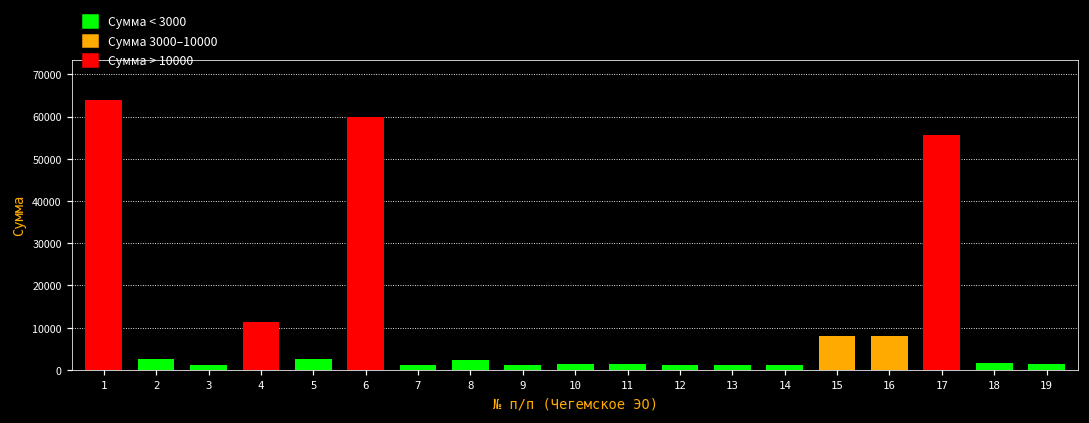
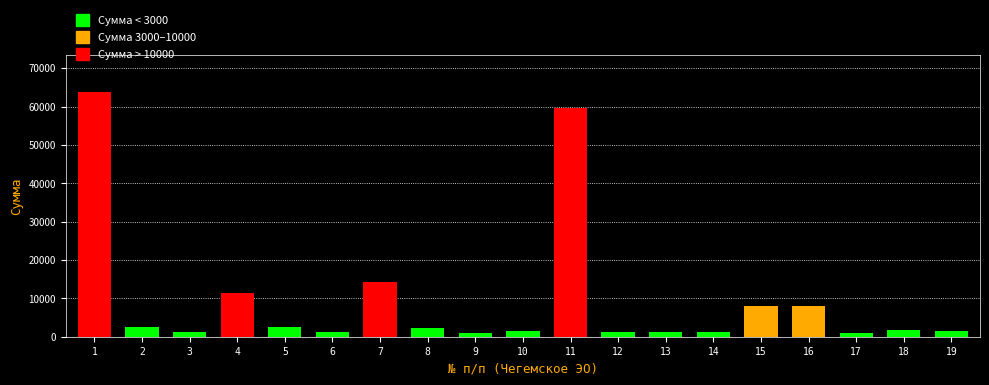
  {
    "1": 64000,
    "2": 3000,
    "3": 1000,
    "4": 11000,
    "5": 3000,
-   "6": 60000,
-   "7": 1000,
+   "6": 1000,
+   "7": 14000,
    "8": 2000,
    "9": 1000,
    "10": 1000,
-   "11": 1000,
+   "11": 60000,
    "12": 1000,
    "13": 1000,
    "14": 1000,
    "15": 8000,
    "16": 8000,
-   "17": 56000,
+   "17": 1000,
    "18": 2000,
    "19": 1000
  }
